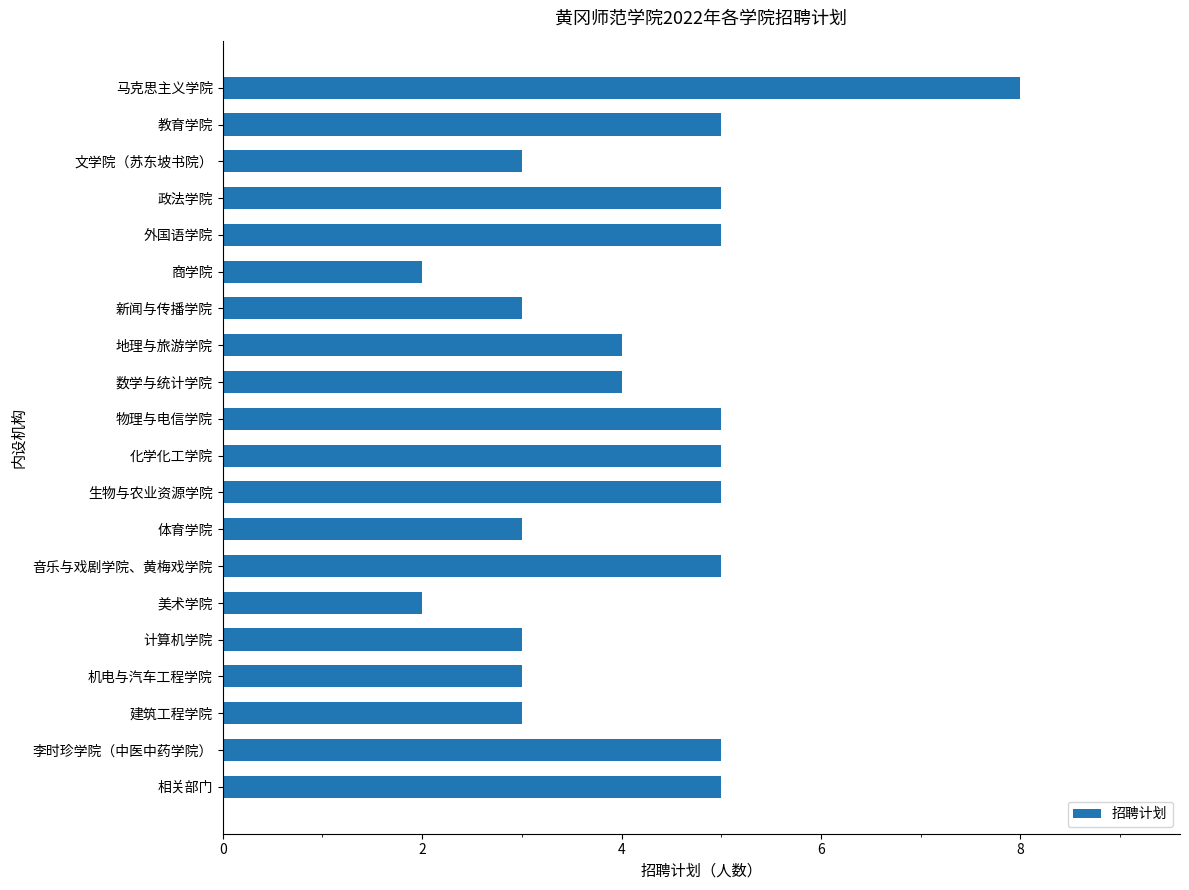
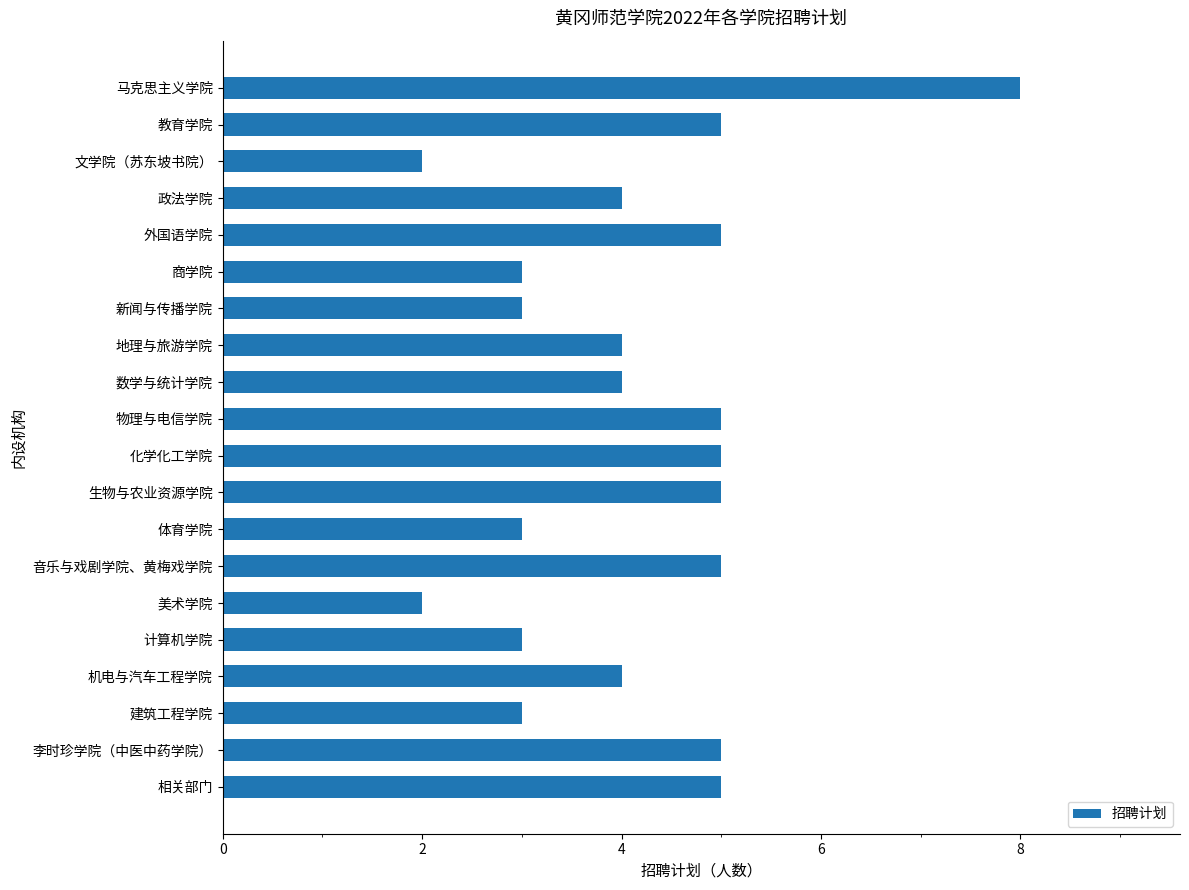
  {
    "马克思主义学院": 8,
    "教育学院": 5,
-   "文学院（苏东坡书院）": 3,
-   "政法学院": 5,
+   "文学院（苏东坡书院）": 2,
+   "政法学院": 4,
    "外国语学院": 5,
-   "商学院": 2,
+   "商学院": 3,
    "新闻与传播学院": 3,
    "地理与旅游学院": 4,
    "数学与统计学院": 4,
    "物理与电信学院": 5,
    "化学化工学院": 5,
    "生物与农业资源学院": 5,
    "体育学院": 3,
    "音乐与戏剧学院、黄梅戏学院": 5,
    "美术学院": 2,
    "计算机学院": 3,
-   "机电与汽车工程学院": 3,
+   "机电与汽车工程学院": 4,
    "建筑工程学院": 3,
    "李时珍学院（中医中药学院）": 5,
    "相关部门": 5
  }
